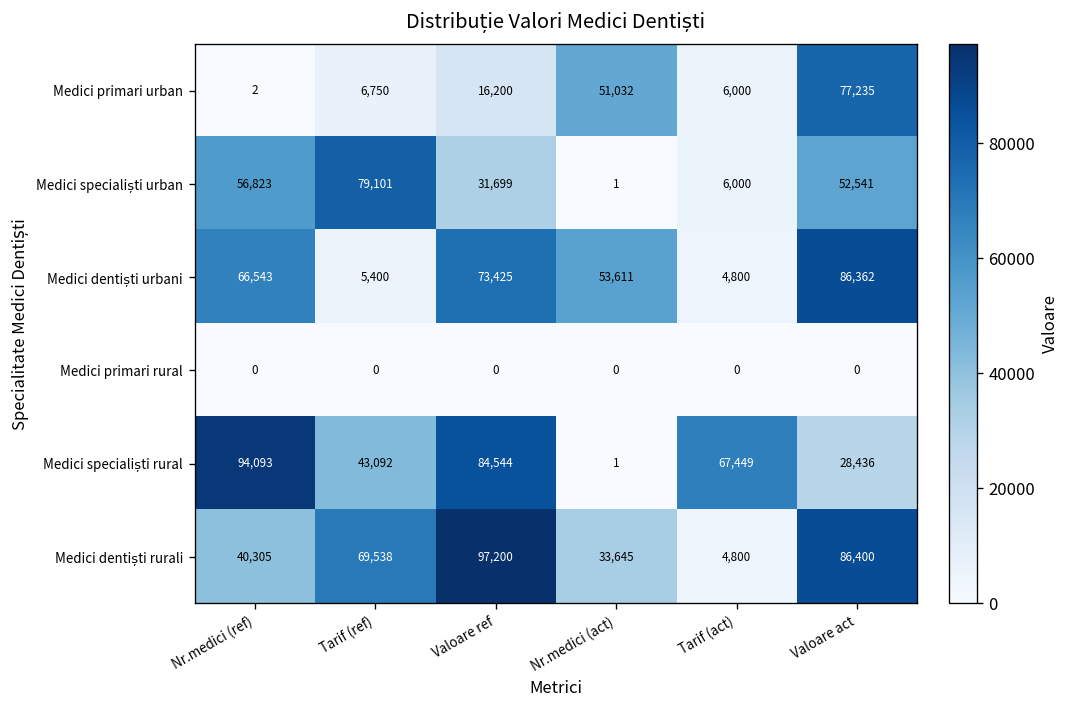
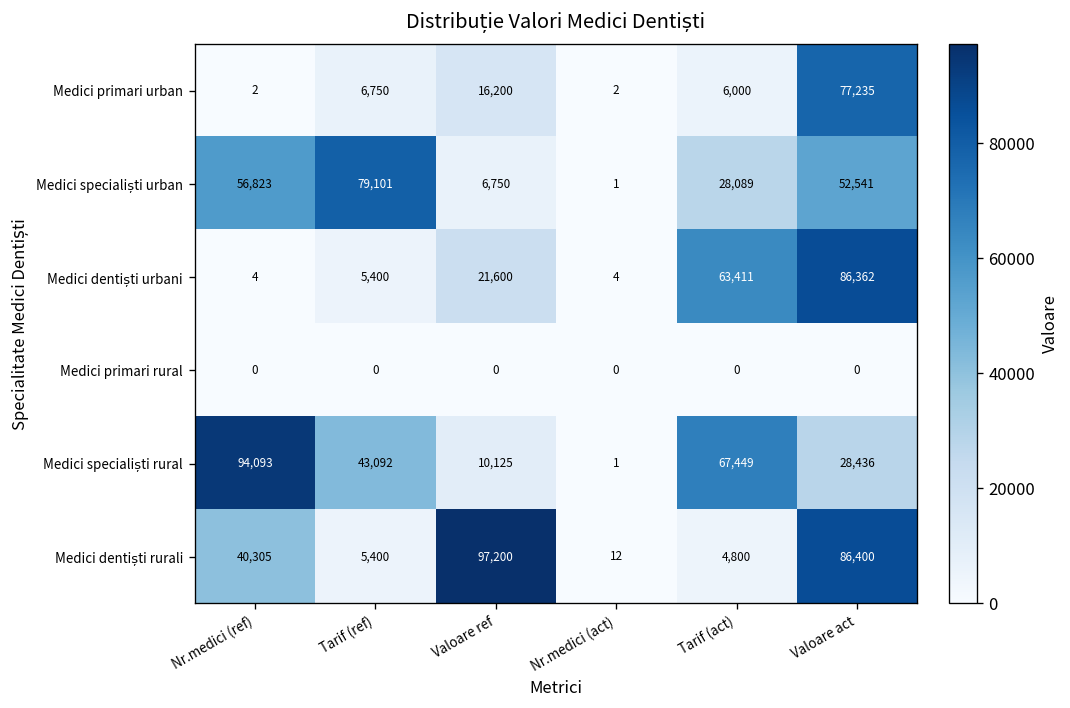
  {
    "Medici primari urban": {
      "Nr.medici (ref)": "2",
      "Tarif (ref)": "6,750",
      "Valoare ref": "16,200",
-     "Nr.medici (act)": "51,032",
+     "Nr.medici (act)": "2",
      "Tarif (act)": "6,000",
      "Valoare act": "77,235"
    },
    "Medici specialiști urban": {
      "Nr.medici (ref)": "56,823",
      "Tarif (ref)": "79,101",
-     "Valoare ref": "31,699",
+     "Valoare ref": "6,750",
      "Nr.medici (act)": "1",
-     "Tarif (act)": "6,000",
+     "Tarif (act)": "28,089",
      "Valoare act": "52,541"
    },
    "Medici dentiști urbani": {
-     "Nr.medici (ref)": "66,543",
+     "Nr.medici (ref)": "4",
      "Tarif (ref)": "5,400",
-     "Valoare ref": "73,425",
-     "Nr.medici (act)": "53,611",
-     "Tarif (act)": "4,800",
+     "Valoare ref": "21,600",
+     "Nr.medici (act)": "4",
+     "Tarif (act)": "63,411",
      "Valoare act": "86,362"
    },
    "Medici primari rural": {
      "Nr.medici (ref)": "0",
      "Tarif (ref)": "0",
      "Valoare ref": "0",
      "Nr.medici (act)": "0",
      "Tarif (act)": "0",
      "Valoare act": "0"
    },
    "Medici specialiști rural": {
      "Nr.medici (ref)": "94,093",
      "Tarif (ref)": "43,092",
-     "Valoare ref": "84,544",
+     "Valoare ref": "10,125",
      "Nr.medici (act)": "1",
      "Tarif (act)": "67,449",
      "Valoare act": "28,436"
    },
    "Medici dentiști rurali": {
      "Nr.medici (ref)": "40,305",
-     "Tarif (ref)": "69,538",
+     "Tarif (ref)": "5,400",
      "Valoare ref": "97,200",
-     "Nr.medici (act)": "33,645",
+     "Nr.medici (act)": "12",
      "Tarif (act)": "4,800",
      "Valoare act": "86,400"
    }
  }
